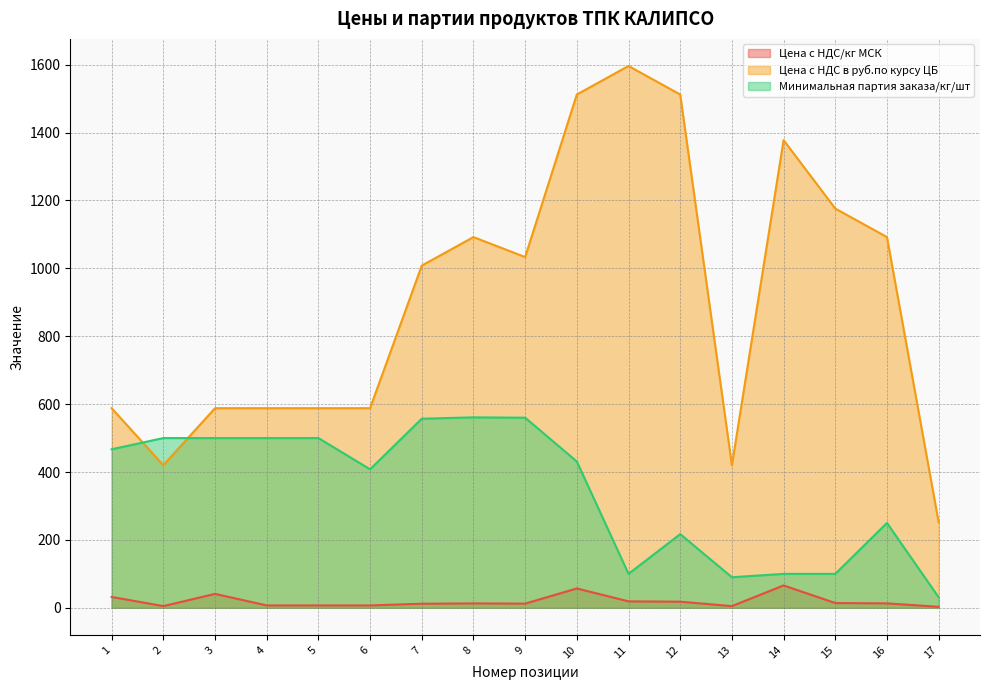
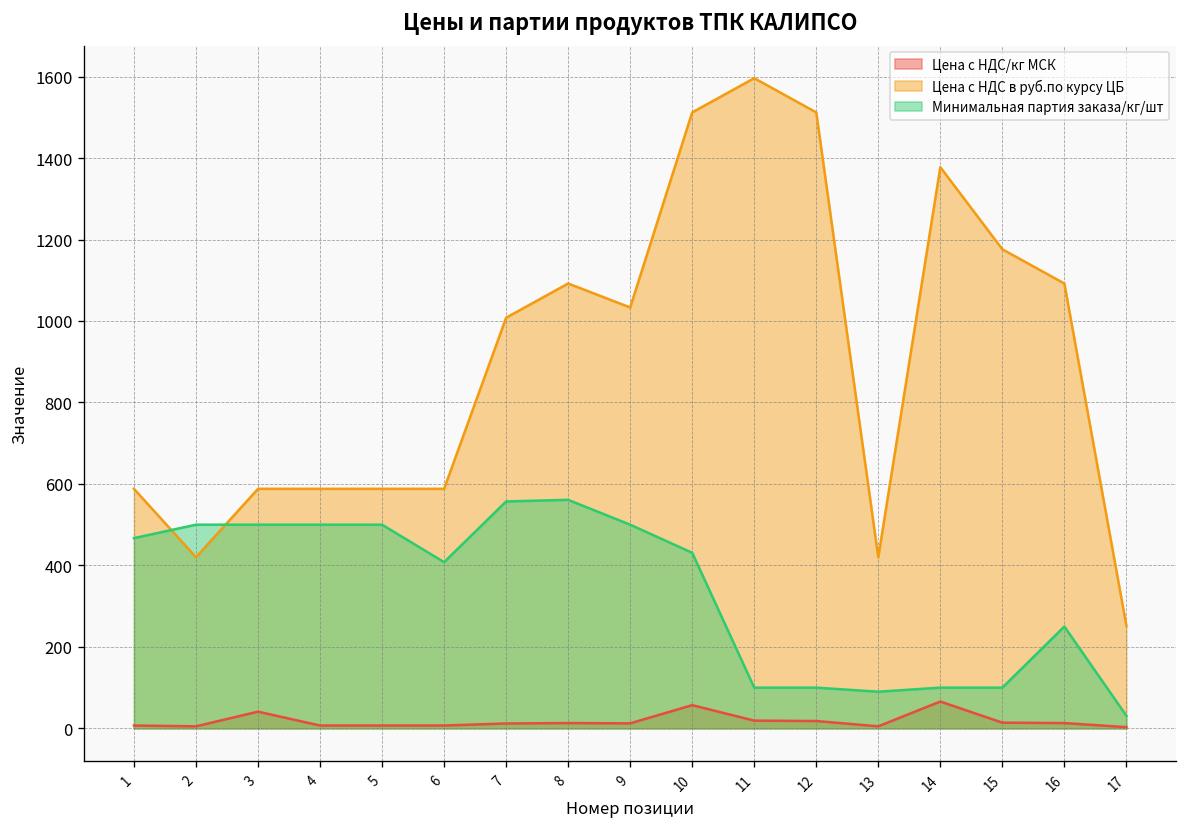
  {
    "Цена с НДС/кг МСК": {
-     "1": 30,
+     "1": 10,
      "2": 10,
      "3": 40,
      "4": 10,
      "5": 10,
      "6": 10,
      "7": 10,
      "8": 10,
      "9": 10,
      "10": 60,
      "11": 20,
      "12": 20,
      "13": 10,
      "14": 70,
      "15": 10,
      "16": 10,
      "17": 0
    },
    "Цена с НДС в руб.по курсу ЦБ": {
      "1": 590,
      "2": 420,
      "3": 590,
      "4": 590,
      "5": 590,
      "6": 590,
      "7": 1010,
      "8": 1090,
      "9": 1030,
      "10": 1510,
      "11": 1600,
      "12": 1510,
      "13": 420,
      "14": 1380,
      "15": 1180,
      "16": 1090,
      "17": 250
    },
    "Минимальная партия заказа/кг/шт": {
      "1": 470,
      "2": 500,
      "3": 500,
      "4": 500,
      "5": 500,
      "6": 410,
      "7": 560,
      "8": 560,
-     "9": 560,
+     "9": 500,
      "10": 430,
      "11": 100,
-     "12": 220,
+     "12": 100,
      "13": 90,
      "14": 100,
      "15": 100,
      "16": 250,
      "17": 30
    }
  }
